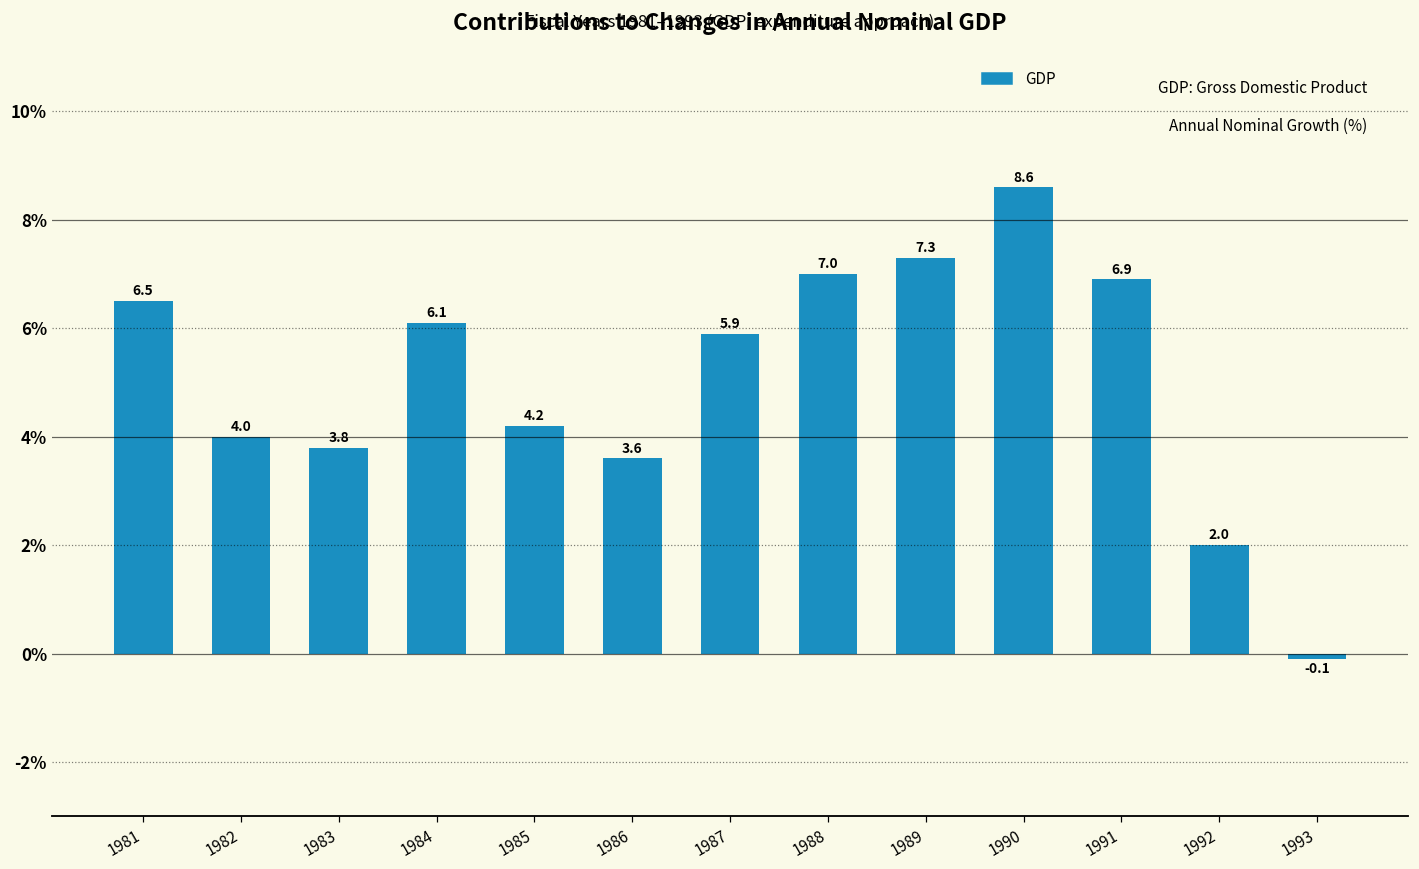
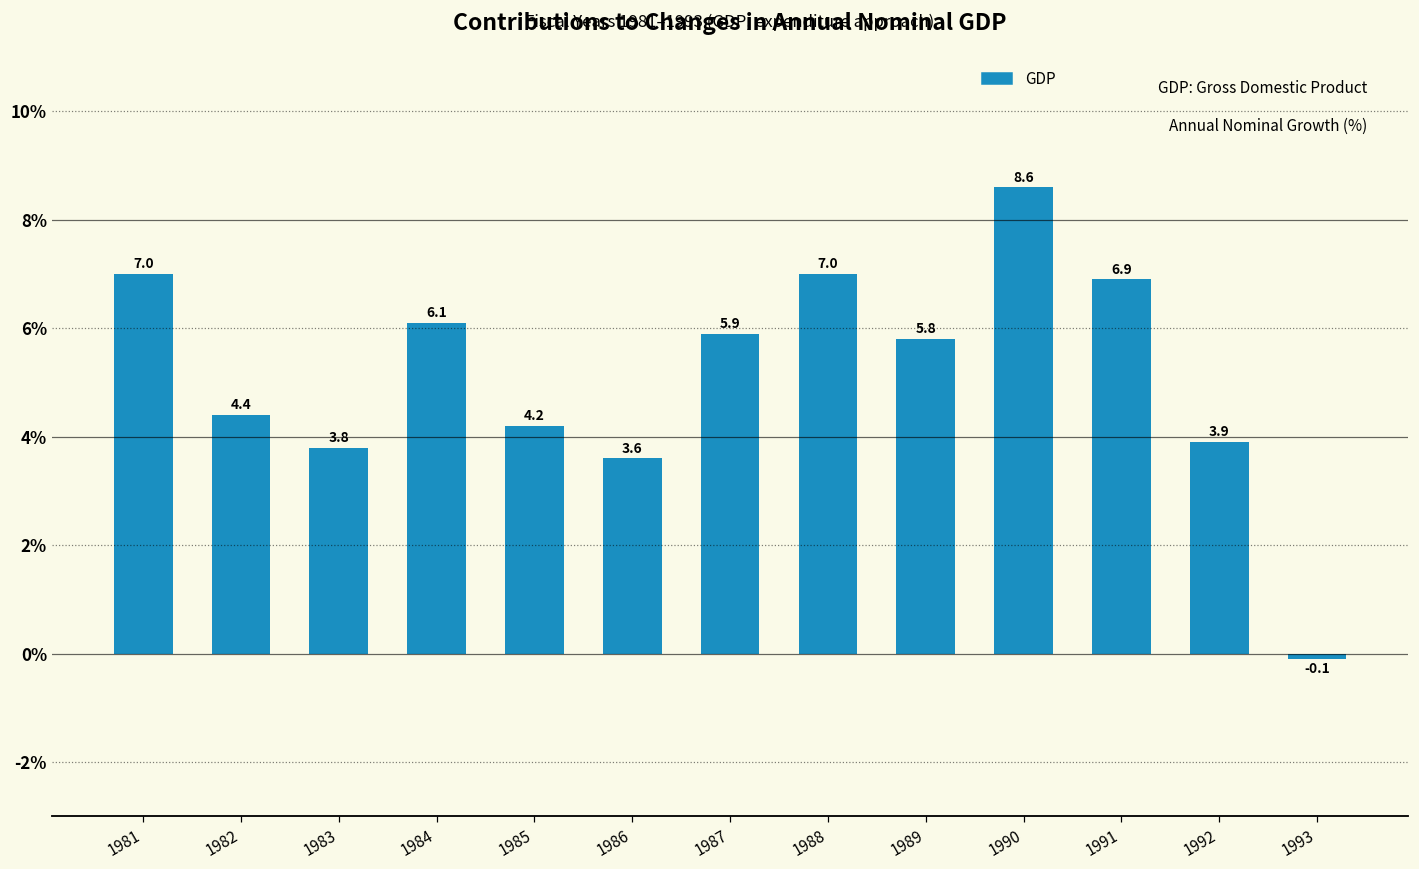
  {
-   "1981": 6.5,
-   "1982": 4.0,
+   "1981": 7.0,
+   "1982": 4.4,
    "1983": 3.8,
    "1984": 6.1,
    "1985": 4.2,
    "1986": 3.6,
    "1987": 5.9,
    "1988": 7.0,
-   "1989": 7.3,
+   "1989": 5.8,
    "1990": 8.6,
    "1991": 6.9,
-   "1992": 2.0,
+   "1992": 3.9,
    "1993": -0.1
  }
